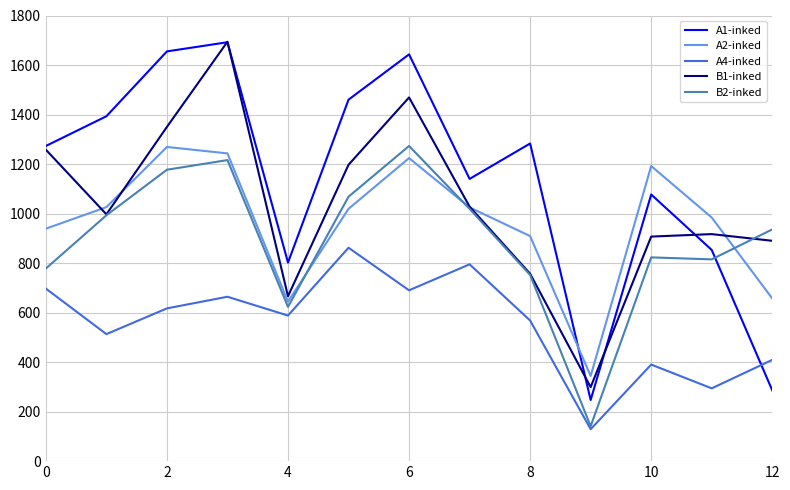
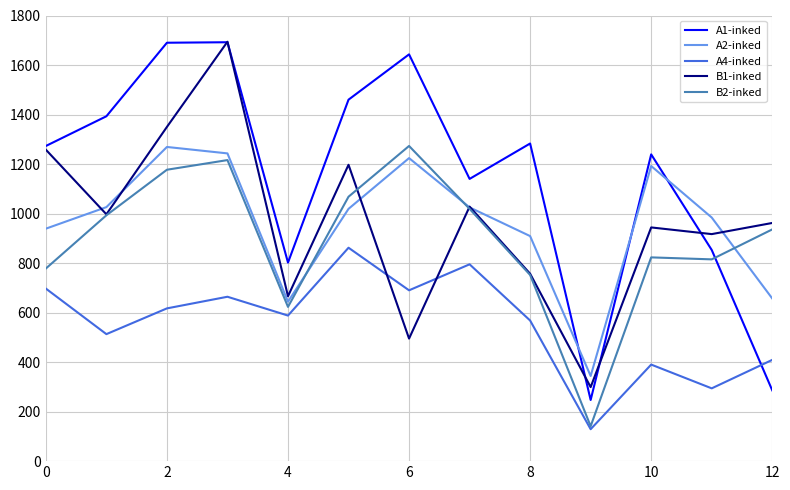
  {
    "A1-inked": {
      "0": 1270,
-     "2": 1660,
+     "2": 1690,
      "4": 800,
      "6": 1640,
      "8": 1280,
-     "10": 1080,
+     "10": 1240,
      "12": 290
    },
    "B1-inked": {
      "0": 1260,
      "2": 1350,
      "4": 670,
-     "6": 1470,
-     "10": 910,
-     "12": 890
+     "6": 500,
+     "10": 940,
+     "12": 960
    }
  }
